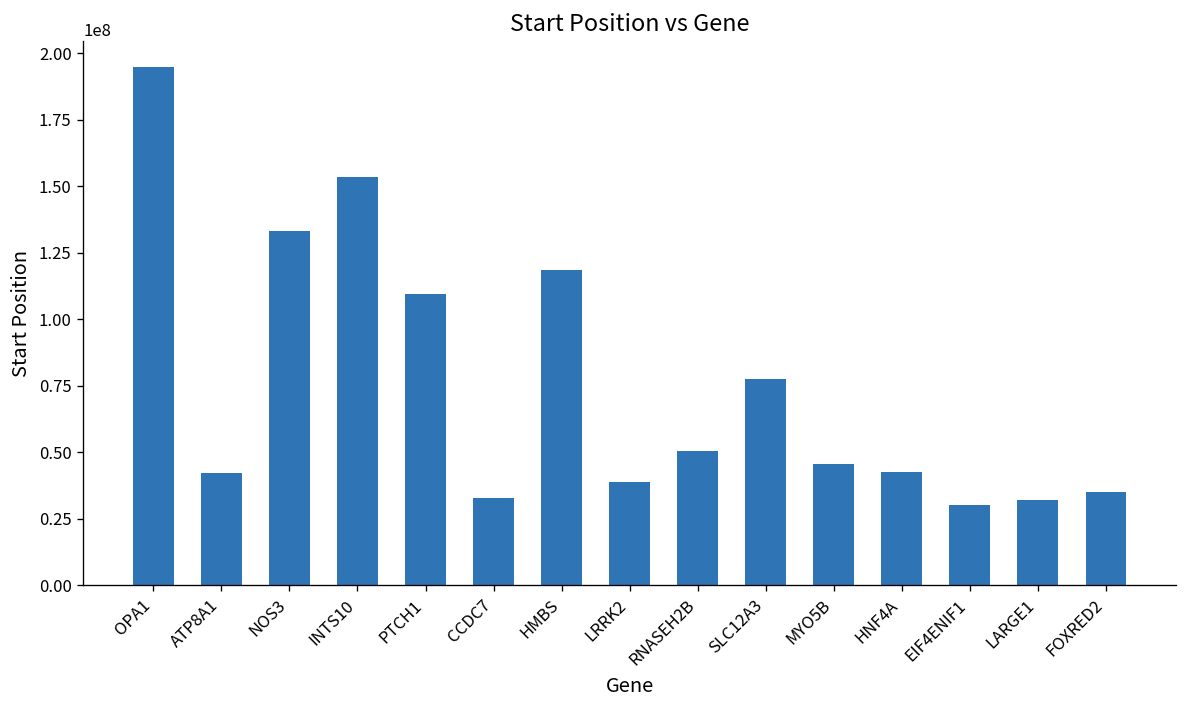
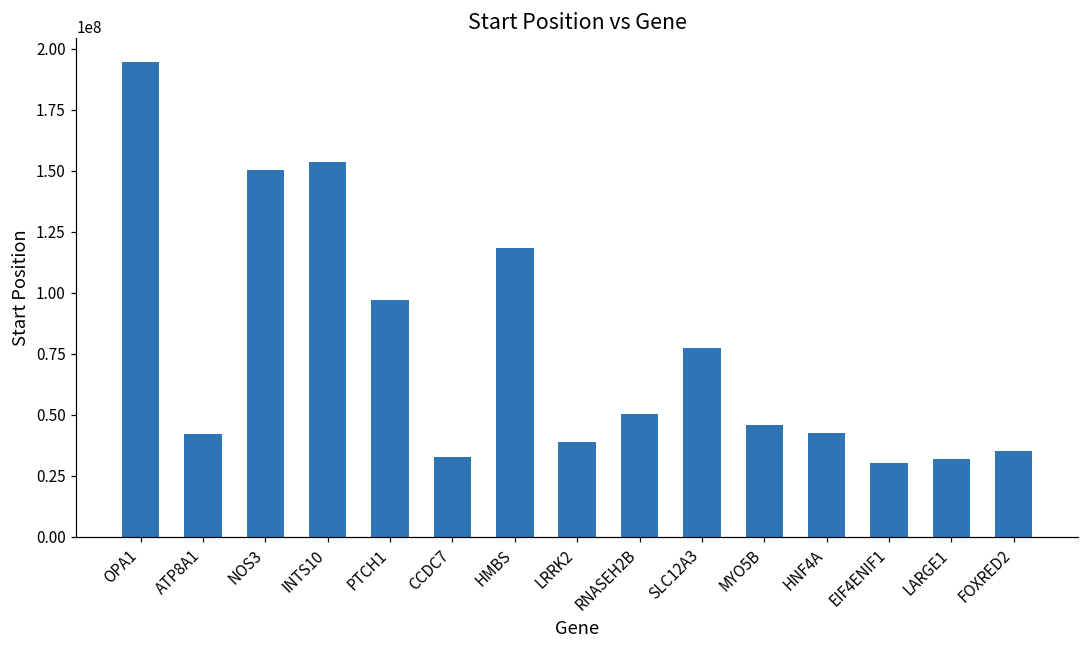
  {
    "OPA1": 195000000,
    "ATP8A1": 42000000,
-   "NOS3": 133000000,
+   "NOS3": 150000000,
    "INTS10": 153000000,
-   "PTCH1": 110000000,
+   "PTCH1": 97000000,
    "CCDC7": 33000000,
    "HMBS": 118000000,
    "LRRK2": 39000000,
    "RNASEH2B": 50000000,
    "SLC12A3": 77000000,
    "MYO5B": 46000000,
    "HNF4A": 42000000,
    "EIF4ENIF1": 30000000,
    "LARGE1": 32000000,
    "FOXRED2": 35000000
  }
